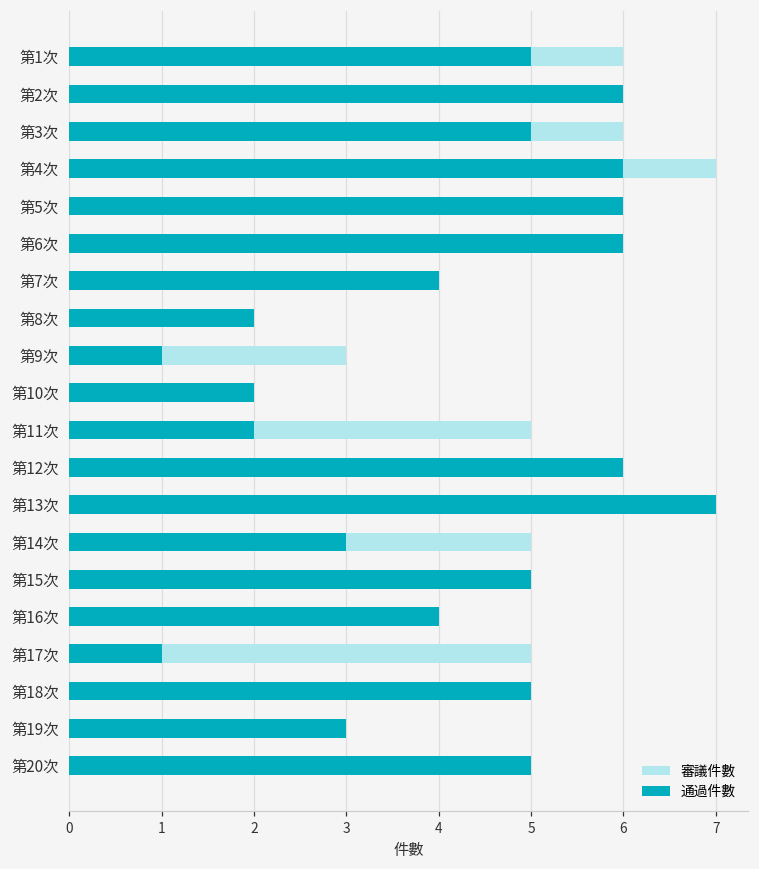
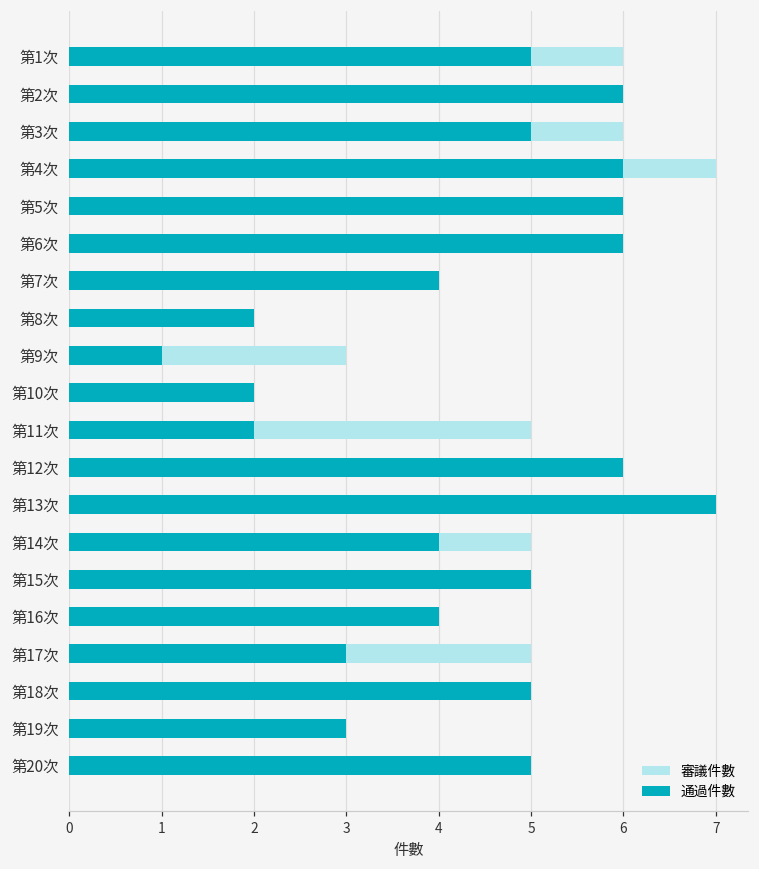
  {
    "審議件數": {
      "第1次": 6,
      "第2次": 6,
      "第3次": 6,
      "第4次": 7,
      "第5次": 6,
      "第6次": 6,
      "第8次": 2,
      "第9次": 3,
      "第10次": 2,
      "第11次": 5,
      "第12次": 6,
      "第13次": 7,
      "第14次": 5,
      "第15次": 5,
      "第16次": 4,
      "第17次": 5,
      "第18次": 5,
      "第19次": 3
    },
    "通過件數": {
      "第2次": 6,
      "第5次": 6,
      "第6次": 6,
      "第7次": 4,
      "第8次": 2,
      "第10次": 2,
      "第12次": 6,
      "第13次": 7,
-     "第14次": 3,
+     "第14次": 4,
      "第15次": 5,
      "第16次": 4,
-     "第17次": 1,
+     "第17次": 3,
      "第18次": 5,
      "第19次": 3,
      "第20次": 5
    }
  }
